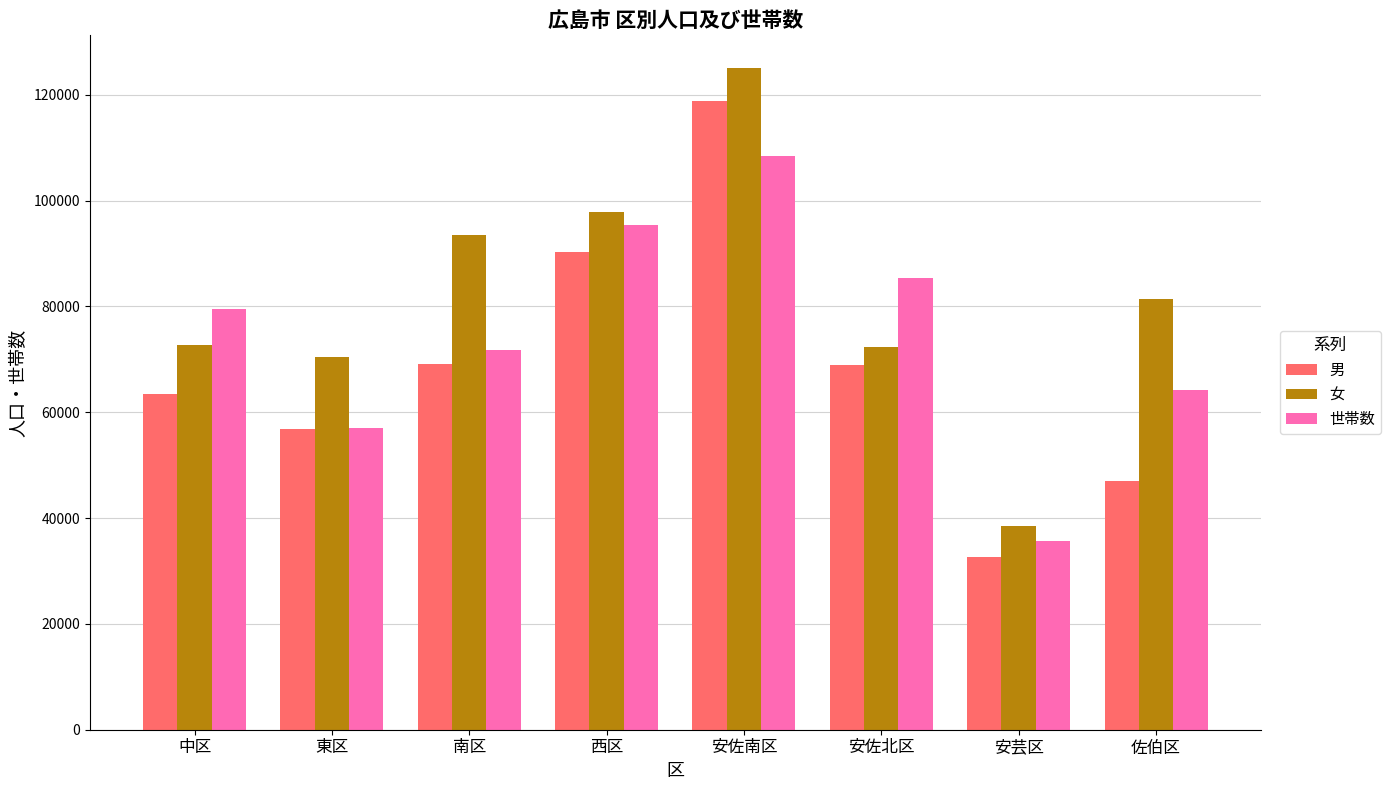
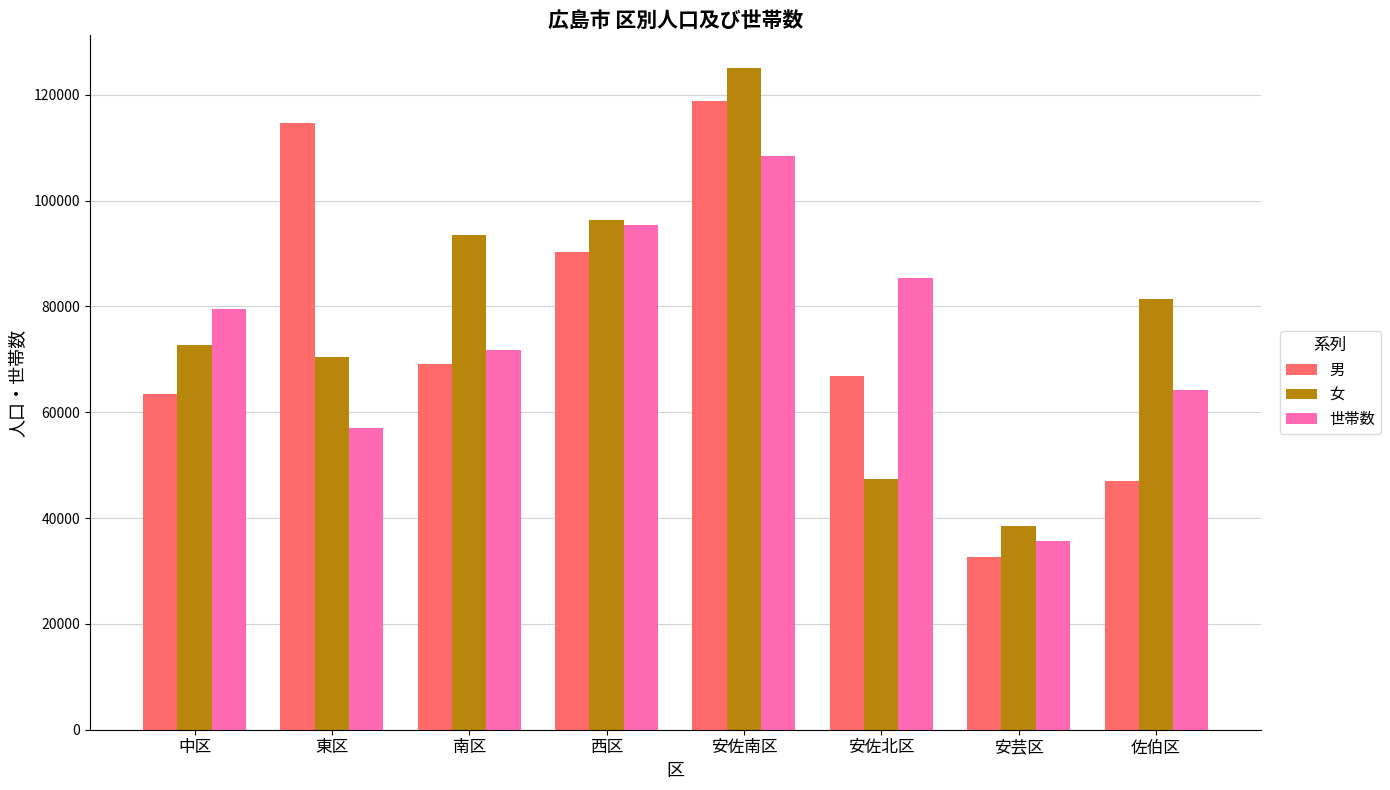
  {
    "男": {
      "中区": 63000,
-     "東区": 57000,
+     "東区": 115000,
      "南区": 69000,
      "西区": 90000,
      "安佐南区": 119000,
-     "安佐北区": 69000,
+     "安佐北区": 67000,
      "安芸区": 33000,
      "佐伯区": 47000
    },
    "女": {
      "中区": 73000,
      "東区": 70000,
      "南区": 93000,
-     "西区": 98000,
+     "西区": 96000,
      "安佐南区": 125000,
-     "安佐北区": 72000,
+     "安佐北区": 47000,
      "安芸区": 39000,
      "佐伯区": 81000
    },
    "世帯数": {
      "中区": 80000,
      "東区": 57000,
      "南区": 72000,
      "西区": 95000,
      "安佐南区": 108000,
      "安佐北区": 85000,
      "安芸区": 36000,
      "佐伯区": 64000
    }
  }
